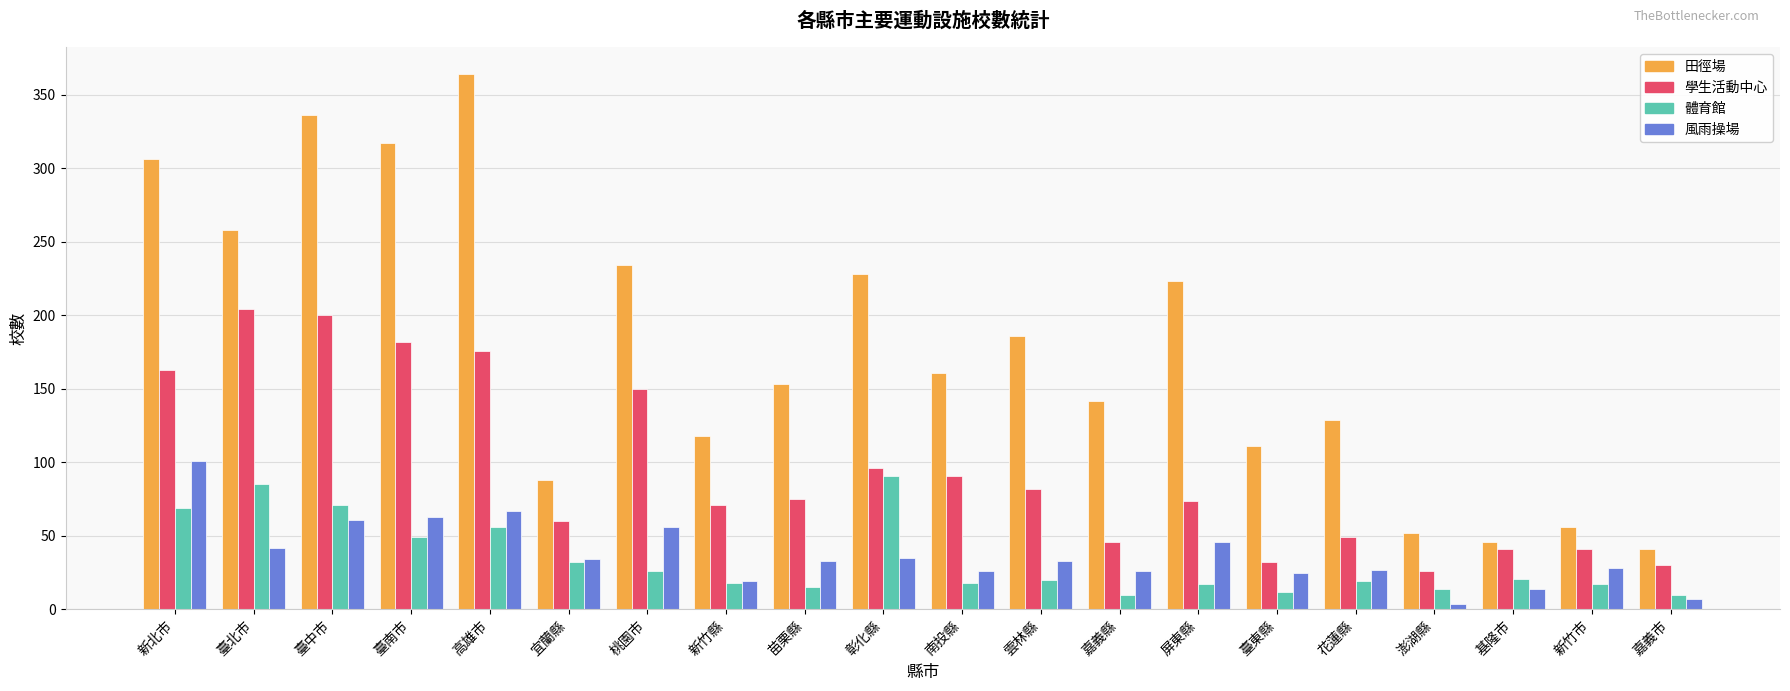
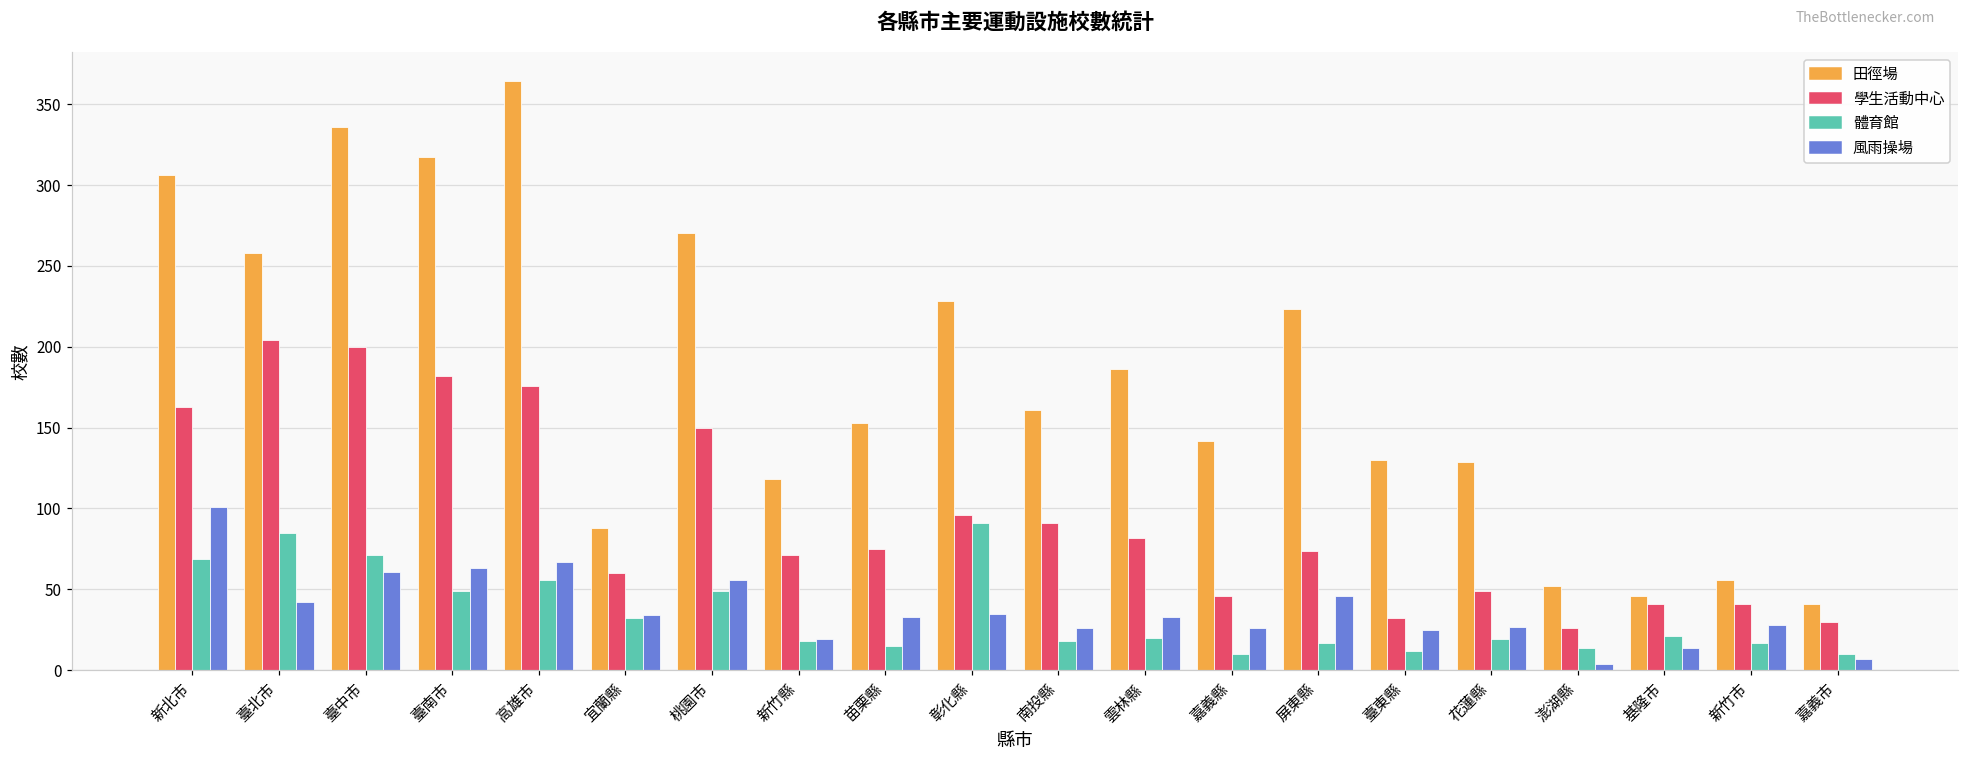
  {
    "田徑場": {
      "新北市": 306,
      "臺北市": 258,
      "臺中市": 336,
      "臺南市": 317,
      "高雄市": 364,
      "宜蘭縣": 88,
-     "桃園市": 234,
+     "桃園市": 270,
      "新竹縣": 118,
      "苗栗縣": 153,
      "彰化縣": 228,
      "南投縣": 161,
      "雲林縣": 186,
      "嘉義縣": 142,
      "屏東縣": 223,
-     "臺東縣": 111,
+     "臺東縣": 130,
      "花蓮縣": 129,
      "澎湖縣": 52,
      "基隆市": 46,
      "新竹市": 56,
      "嘉義市": 41
    },
    "學生活動中心": {
      "新北市": 163,
      "臺北市": 204,
      "臺中市": 200,
      "臺南市": 182,
      "高雄市": 176,
      "宜蘭縣": 60,
      "桃園市": 150,
      "新竹縣": 71,
      "苗栗縣": 75,
      "彰化縣": 96,
      "南投縣": 91,
      "雲林縣": 82,
      "嘉義縣": 46,
      "屏東縣": 74,
      "臺東縣": 32,
      "花蓮縣": 49,
      "澎湖縣": 26,
      "基隆市": 41,
      "新竹市": 41,
      "嘉義市": 30
    },
    "體育館": {
      "新北市": 69,
      "臺北市": 85,
      "臺中市": 71,
      "臺南市": 49,
      "高雄市": 56,
      "宜蘭縣": 32,
-     "桃園市": 26,
+     "桃園市": 49,
      "新竹縣": 18,
      "苗栗縣": 15,
      "彰化縣": 91,
      "南投縣": 18,
      "雲林縣": 20,
      "嘉義縣": 10,
      "屏東縣": 17,
      "臺東縣": 12,
      "花蓮縣": 19,
      "澎湖縣": 14,
      "基隆市": 21,
      "新竹市": 17,
      "嘉義市": 10
    },
    "風雨操場": {
      "新北市": 101,
      "臺北市": 42,
      "臺中市": 61,
      "臺南市": 63,
      "高雄市": 67,
      "宜蘭縣": 34,
      "桃園市": 56,
      "新竹縣": 19,
      "苗栗縣": 33,
      "彰化縣": 35,
      "南投縣": 26,
      "雲林縣": 33,
      "嘉義縣": 26,
      "屏東縣": 46,
      "臺東縣": 25,
      "花蓮縣": 27,
      "澎湖縣": 4,
      "基隆市": 14,
      "新竹市": 28,
      "嘉義市": 7
    }
  }
